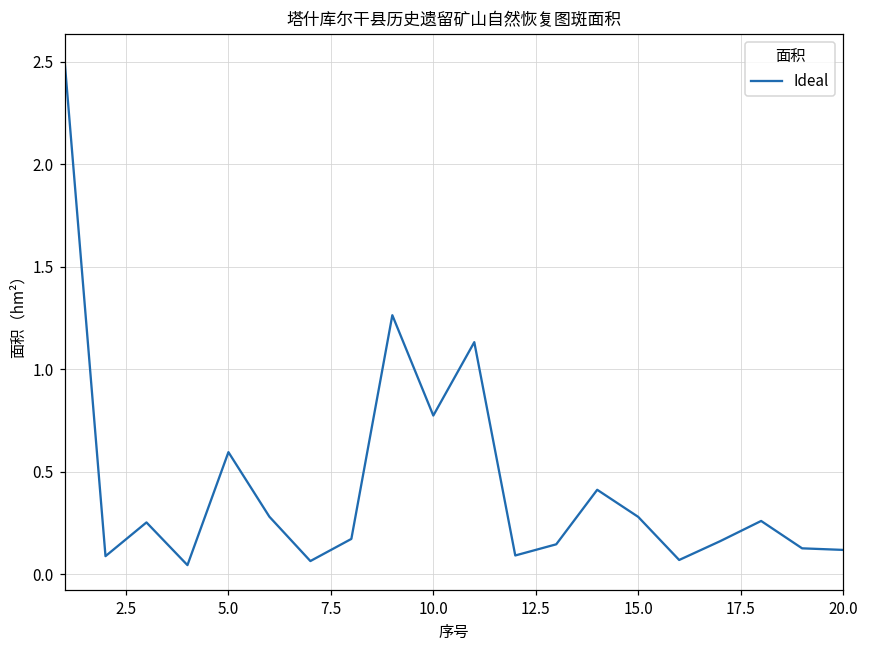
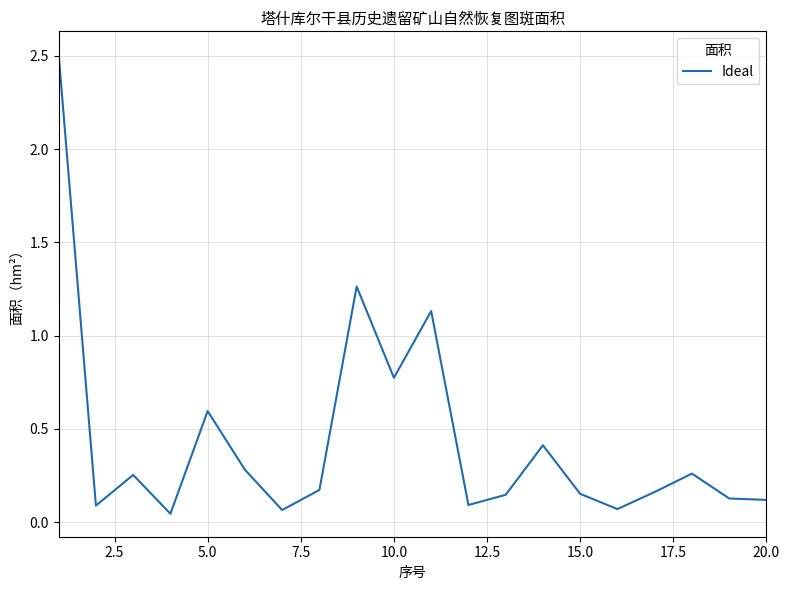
  {
    "5.0": 0.60,
    "10.0": 0.77,
-   "15.0": 0.28,
+   "15.0": 0.15,
    "20.0": 0.12
  }
